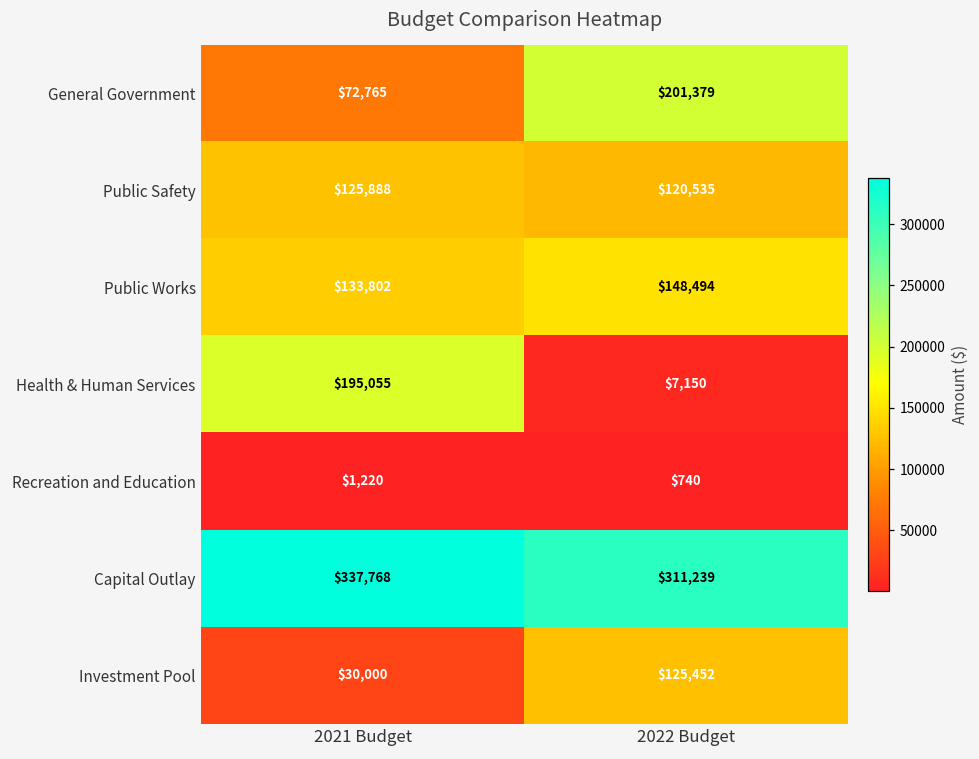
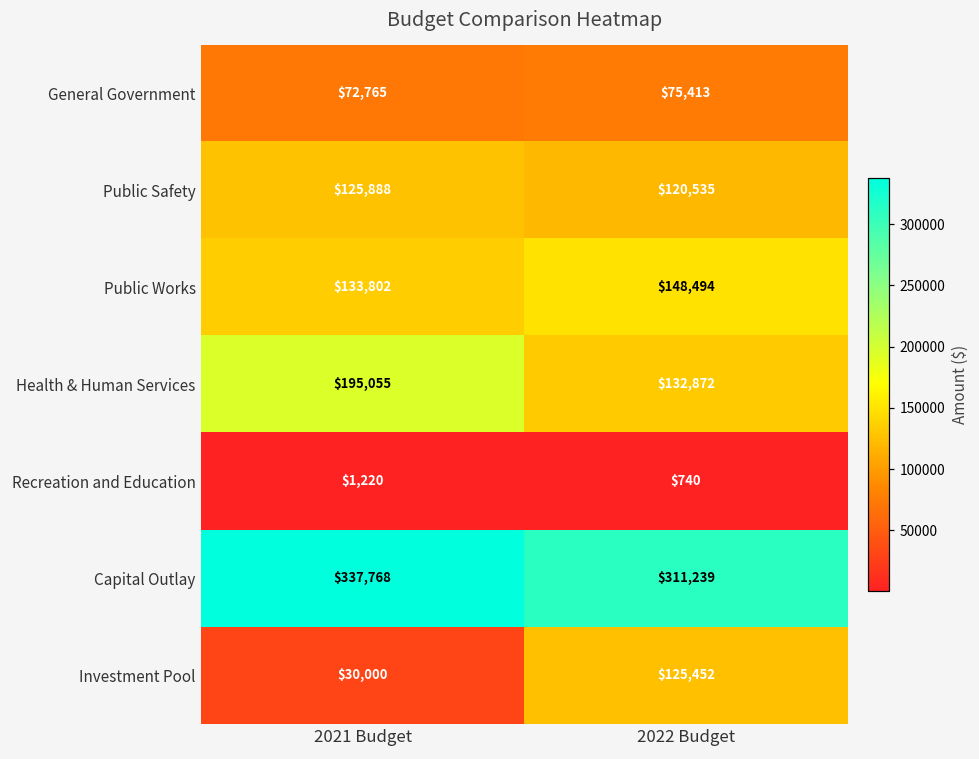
  {
    "General Government": {
      "2021 Budget": "$72,765",
-     "2022 Budget": "$201,379"
+     "2022 Budget": "$75,413"
    },
    "Public Safety": {
      "2021 Budget": "$125,888",
      "2022 Budget": "$120,535"
    },
    "Public Works": {
      "2021 Budget": "$133,802",
      "2022 Budget": "$148,494"
    },
    "Health & Human Services": {
      "2021 Budget": "$195,055",
-     "2022 Budget": "$7,150"
+     "2022 Budget": "$132,872"
    },
    "Recreation and Education": {
      "2021 Budget": "$1,220",
      "2022 Budget": "$740"
    },
    "Capital Outlay": {
      "2021 Budget": "$337,768",
      "2022 Budget": "$311,239"
    },
    "Investment Pool": {
      "2021 Budget": "$30,000",
      "2022 Budget": "$125,452"
    }
  }
